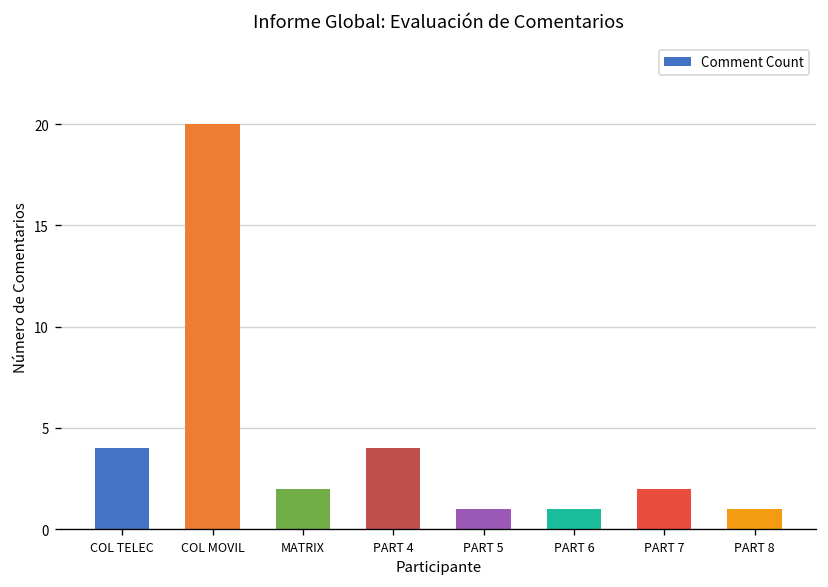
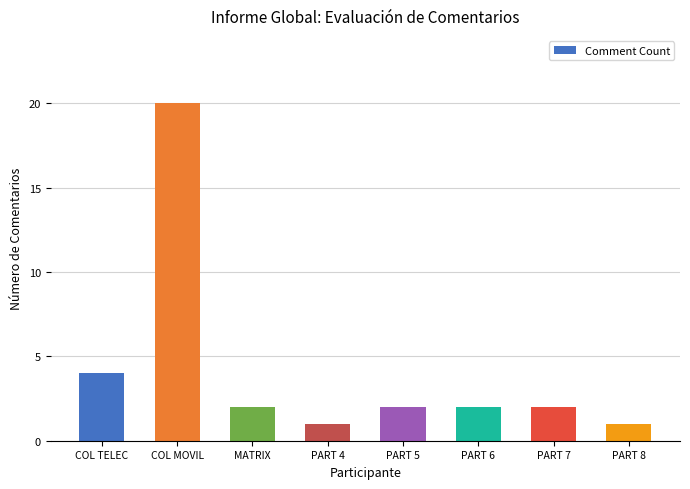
  {
    "COL TELEC": 4,
    "COL MOVIL": 20,
    "MATRIX": 2,
-   "PART 4": 4,
-   "PART 5": 1,
-   "PART 6": 1,
+   "PART 4": 1,
+   "PART 5": 2,
+   "PART 6": 2,
    "PART 7": 2,
    "PART 8": 1
  }
